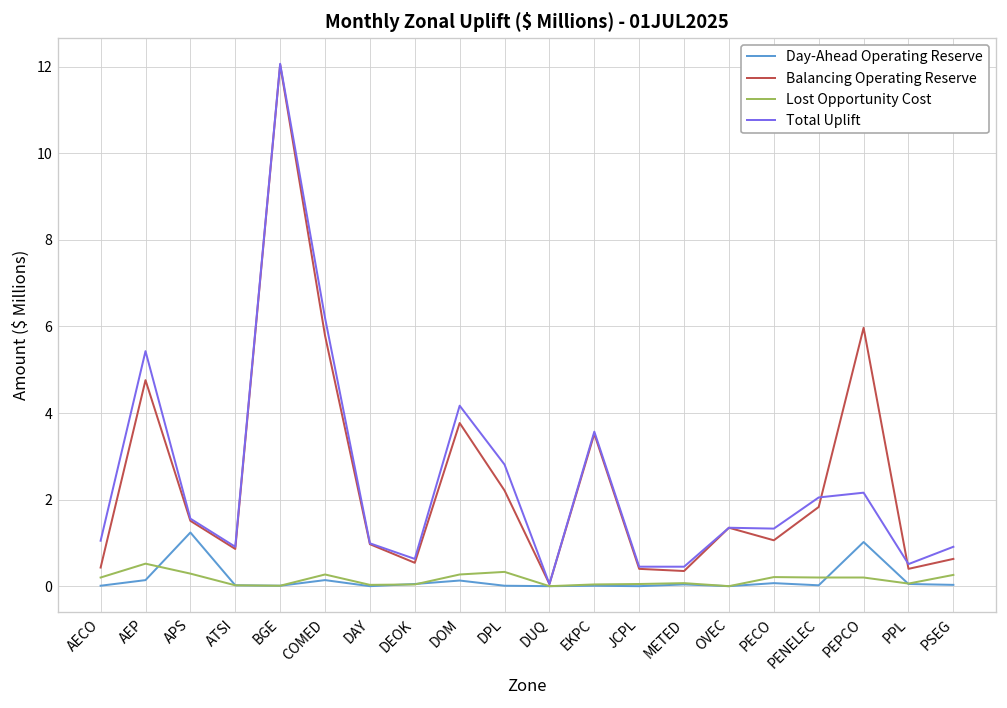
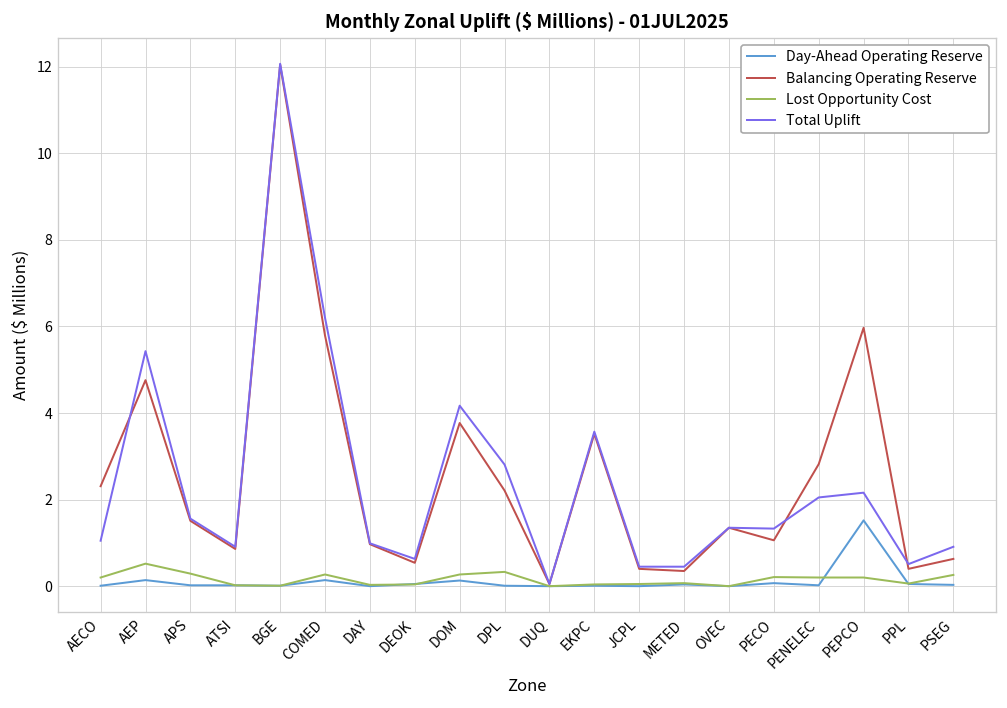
  {
    "Day-Ahead Operating Reserve": {
      "AECO": 0.0,
      "AEP": 0.1,
-     "APS": 1.2,
+     "APS": 0.0,
      "COMED": 0.1,
      "DOM": 0.1,
      "DPL": 0.0,
      "PECO": 0.1,
      "PENELEC": 0.0,
-     "PEPCO": 1.0,
+     "PEPCO": 1.5,
      "PSEG": 0.0
    },
    "Balancing Operating Reserve": {
-     "AECO": 0.4,
+     "AECO": 2.3,
      "AEP": 4.8,
      "COMED": 5.8,
      "DEOK": 0.5,
      "DOM": 3.8,
      "DPL": 2.2,
      "METED": 0.4,
      "PECO": 1.1,
-     "PENELEC": 1.8,
+     "PENELEC": 2.8,
      "PEPCO": 6.0,
      "PPL": 0.4,
      "PSEG": 0.6
    },
    "Lost Opportunity Cost": {
      "AECO": 0.2,
      "AEP": 0.5,
      "APS": 0.3,
      "COMED": 0.3,
      "DOM": 0.3,
      "DPL": 0.3,
      "PECO": 0.2,
      "PENELEC": 0.2,
      "PEPCO": 0.2,
      "PSEG": 0.3
    },
    "Total Uplift": {
      "AECO": 1.1,
      "AEP": 5.4,
      "COMED": 6.2,
      "DEOK": 0.6,
      "DOM": 4.2,
      "DPL": 2.8,
      "METED": 0.5,
      "PECO": 1.3,
      "PENELEC": 2.1,
      "PEPCO": 2.2,
      "PPL": 0.5,
      "PSEG": 0.9
    }
  }
